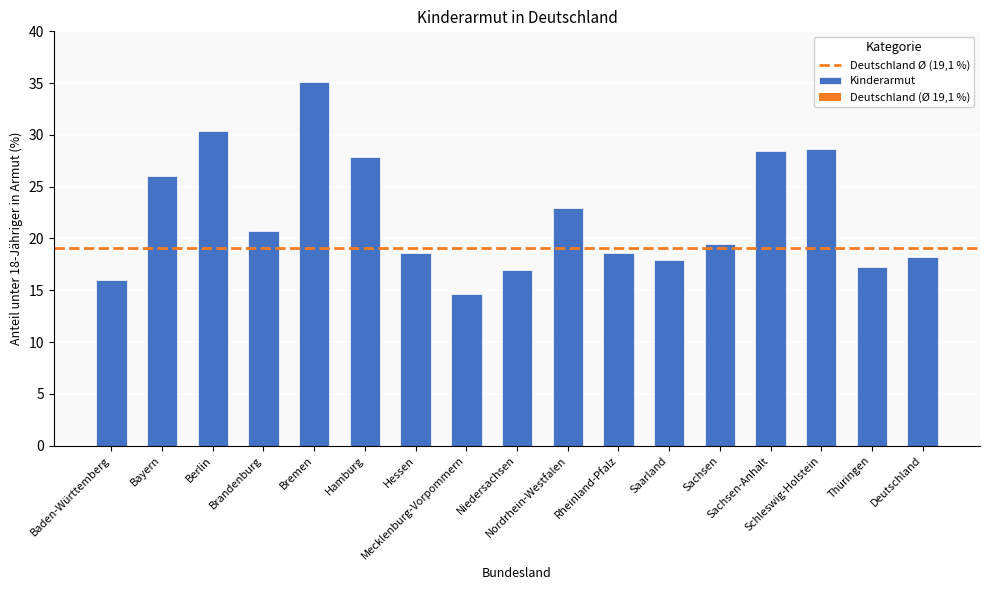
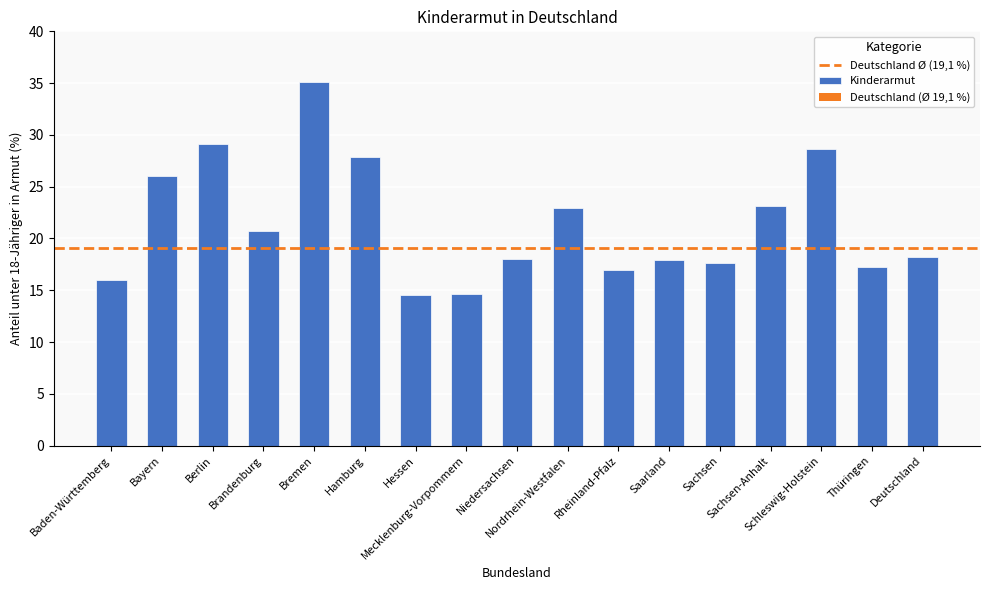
  {
    "Kinderarmut": {
      "Baden-Württemberg": 16.0,
      "Bayern": 26.0,
-     "Berlin": 30.4,
+     "Berlin": 29.1,
      "Brandenburg": 20.7,
      "Bremen": 35.1,
      "Hamburg": 27.9,
-     "Hessen": 18.6,
+     "Hessen": 14.5,
      "Mecklenburg-Vorpommern": 14.6,
-     "Niedersachsen": 17,
+     "Niedersachsen": 18,
      "Nordrhein-Westfalen": 22.9,
-     "Rheinland-Pfalz": 18.6,
+     "Rheinland-Pfalz": 17.0,
      "Saarland": 17.9,
-     "Sachsen": 19.5,
-     "Sachsen-Anhalt": 28.4,
+     "Sachsen": 17.6,
+     "Sachsen-Anhalt": 23.1,
      "Schleswig-Holstein": 28.6,
      "Thüringen": 17.2,
      "Deutschland": 18.2
    },
    "Deutschland (Ø 19,1 %)": {
      "Baden-Württemberg": 0.0,
      "Bayern": 0.0,
      "Berlin": 0.0,
      "Brandenburg": 0.0,
      "Bremen": 0.0,
      "Hamburg": 0.0,
      "Hessen": 0.0,
      "Mecklenburg-Vorpommern": 0.0,
      "Niedersachsen": 0.0,
      "Nordrhein-Westfalen": 0.0,
      "Rheinland-Pfalz": 0.0,
      "Saarland": 0.0,
      "Sachsen": 0.0,
      "Sachsen-Anhalt": 0.0,
      "Schleswig-Holstein": 0.0,
      "Thüringen": 0.0,
      "Deutschland": 0.0
    }
  }
